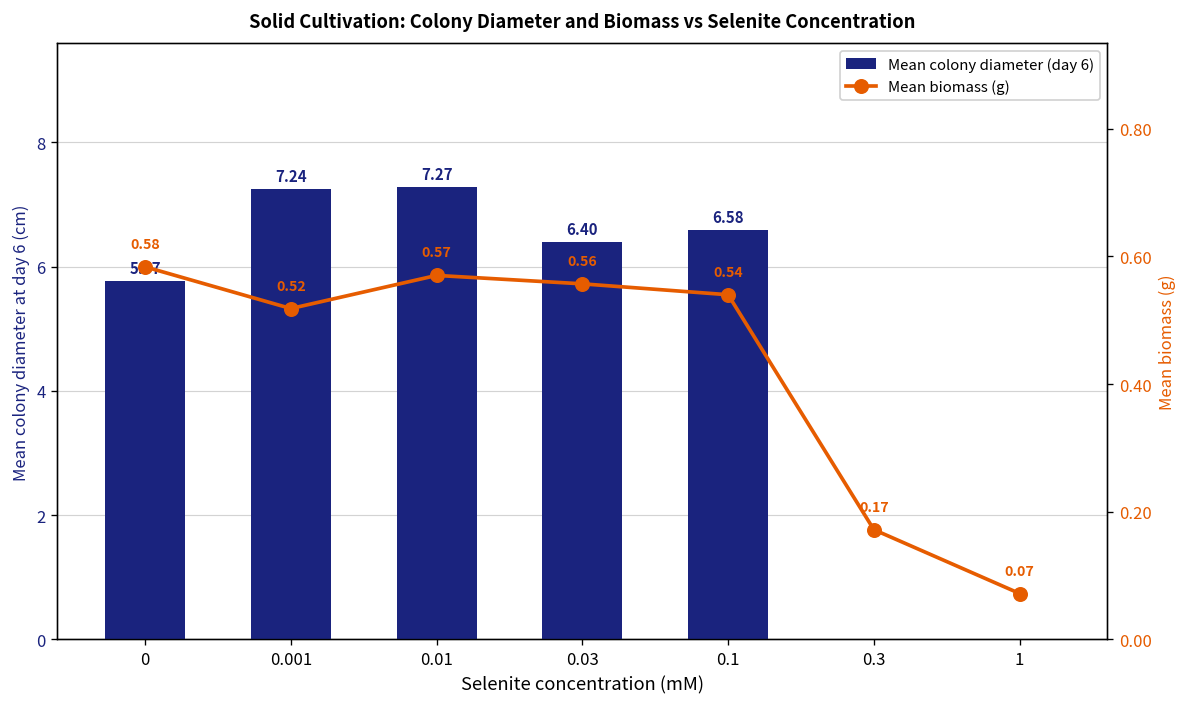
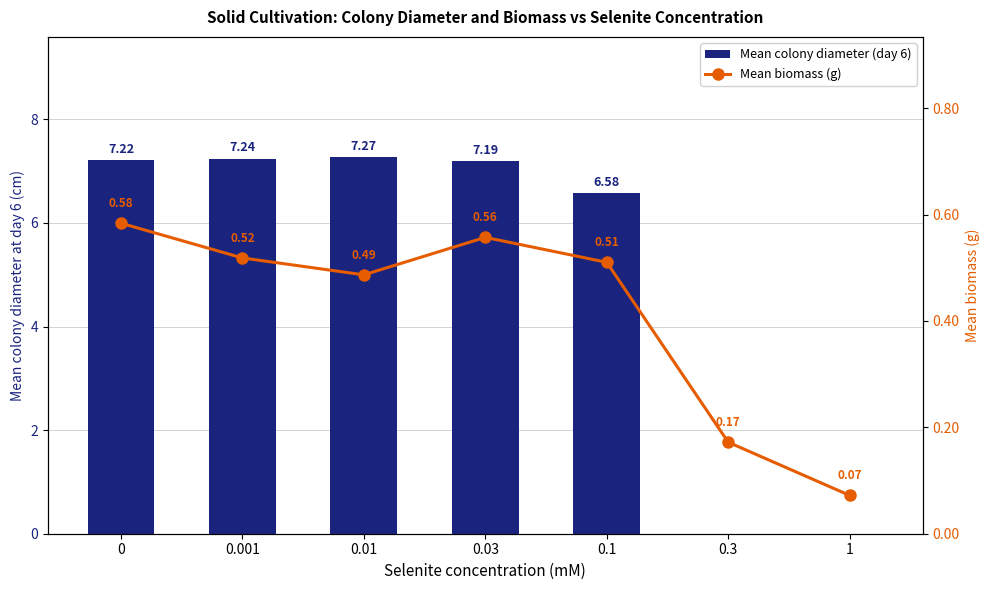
  {
    "Mean colony diameter (day 6)": {
-     "0": 5.77,
+     "0": 7.22,
      "0.001": 7.24,
      "0.01": 7.27,
-     "0.03": 6.40,
+     "0.03": 7.19,
      "0.1": 6.58
    },
    "Mean biomass (g)": {
      "0": 0.58,
      "0.001": 0.52,
-     "0.01": 0.57,
+     "0.01": 0.49,
      "0.03": 0.56,
-     "0.1": 0.54,
+     "0.1": 0.51,
      "0.3": 0.17,
      "1": 0.07
    }
  }
